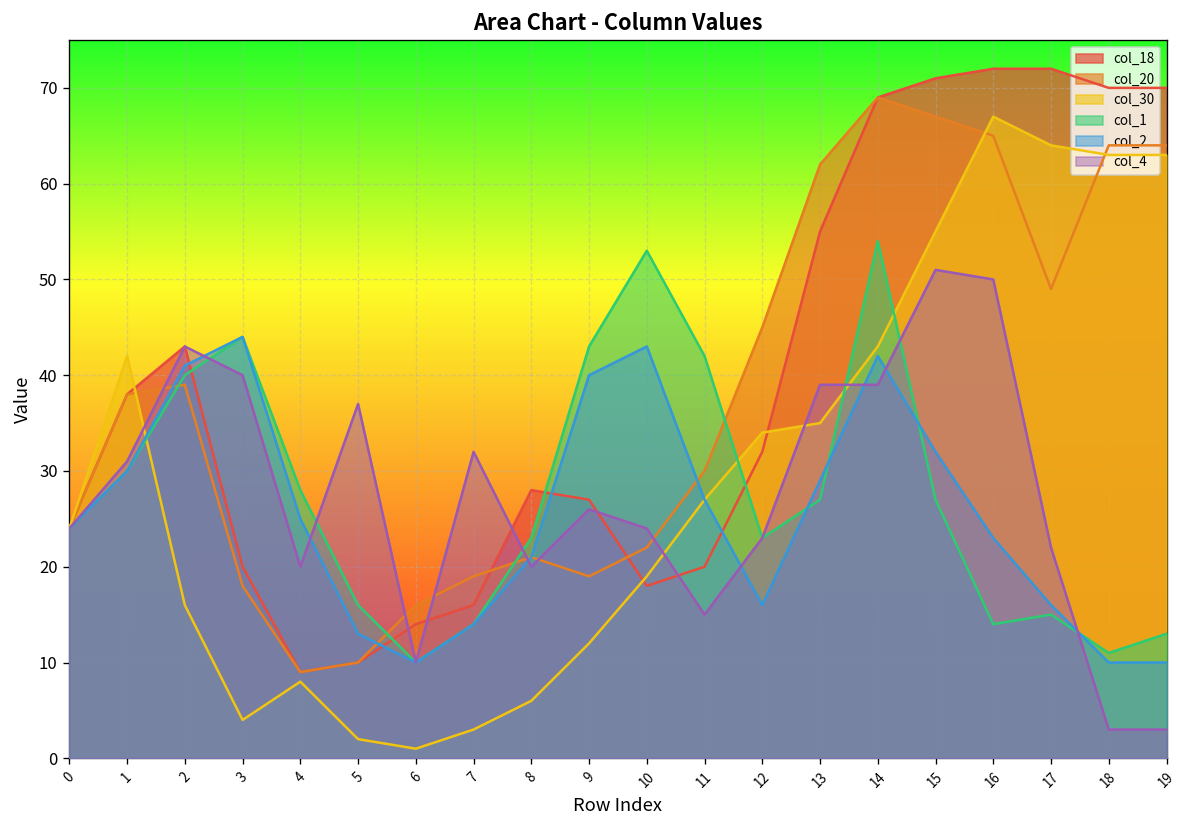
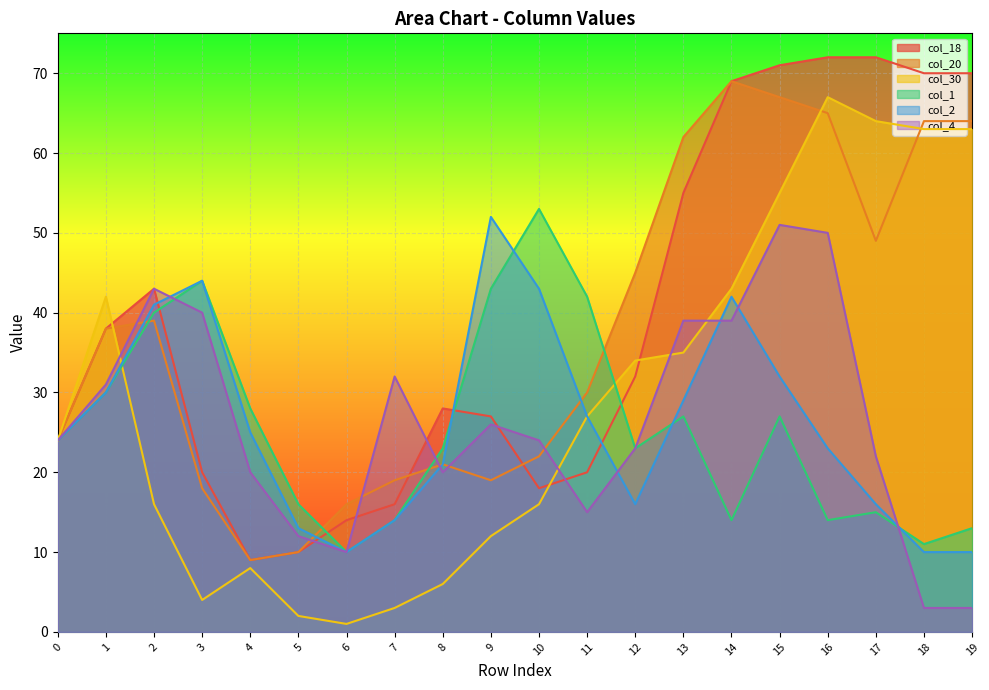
  {
    "col_30": {
      "1": 42,
      "2": 16,
      "3": 4,
      "4": 8,
      "5": 2,
      "6": 1,
      "7": 3,
      "8": 6,
      "9": 12,
-     "10": 19,
+     "10": 16,
      "12": 34,
      "13": 35,
      "14": 43,
      "15": 55,
      "16": 67,
      "17": 64,
      "19": 63
    },
    "col_1": {
      "2": 40,
      "4": 28,
      "5": 16,
      "8": 23,
      "9": 43,
      "10": 53,
      "11": 42,
      "13": 27,
-     "14": 54,
+     "14": 14,
      "15": 27,
      "16": 14,
      "17": 15,
      "18": 11,
      "19": 13
    },
    "col_2": {
      "2": 41,
      "4": 25,
      "5": 13,
-     "9": 40,
+     "9": 52,
      "10": 43,
      "12": 16,
      "13": 29,
      "14": 42,
      "15": 32,
      "16": 23,
      "17": 16,
      "18": 10,
      "19": 10
    },
    "col_4": {
      "1": 31,
      "3": 40,
      "4": 20,
-     "5": 37,
+     "5": 12,
      "7": 32,
      "8": 20,
      "9": 26,
      "10": 24,
      "11": 15,
      "13": 39,
      "14": 39,
      "15": 51,
      "16": 50,
      "17": 22,
      "18": 3,
      "19": 3
    }
  }
